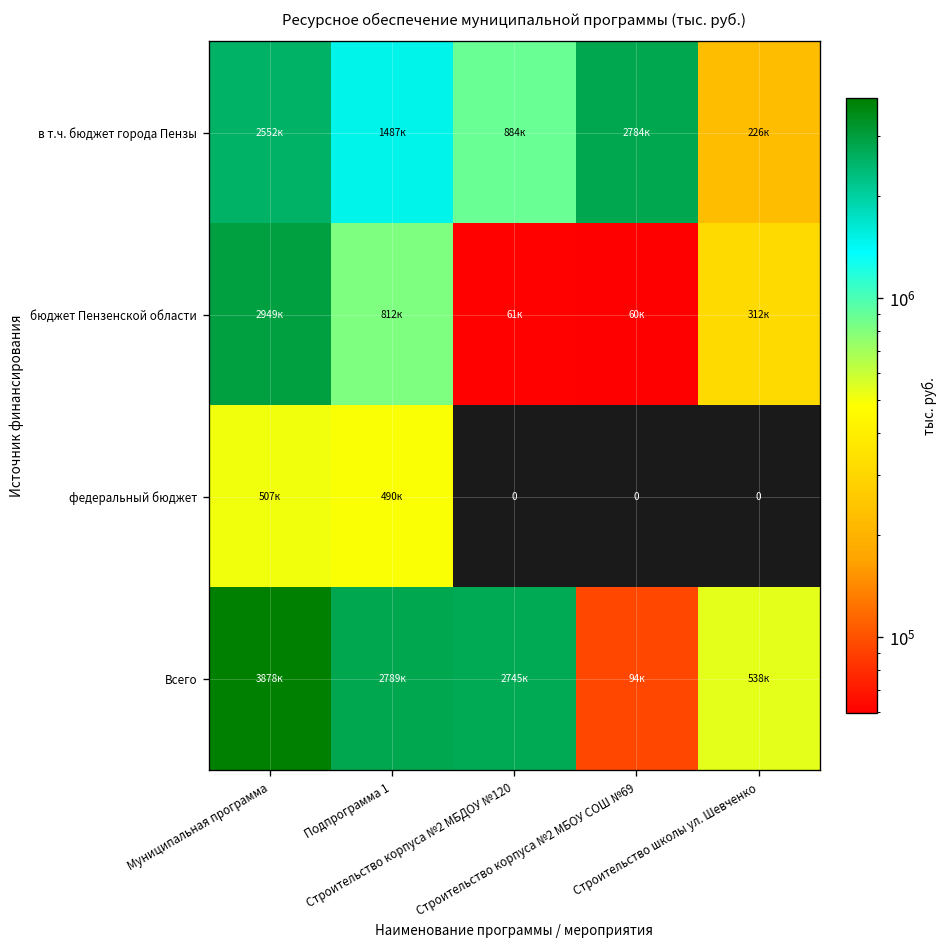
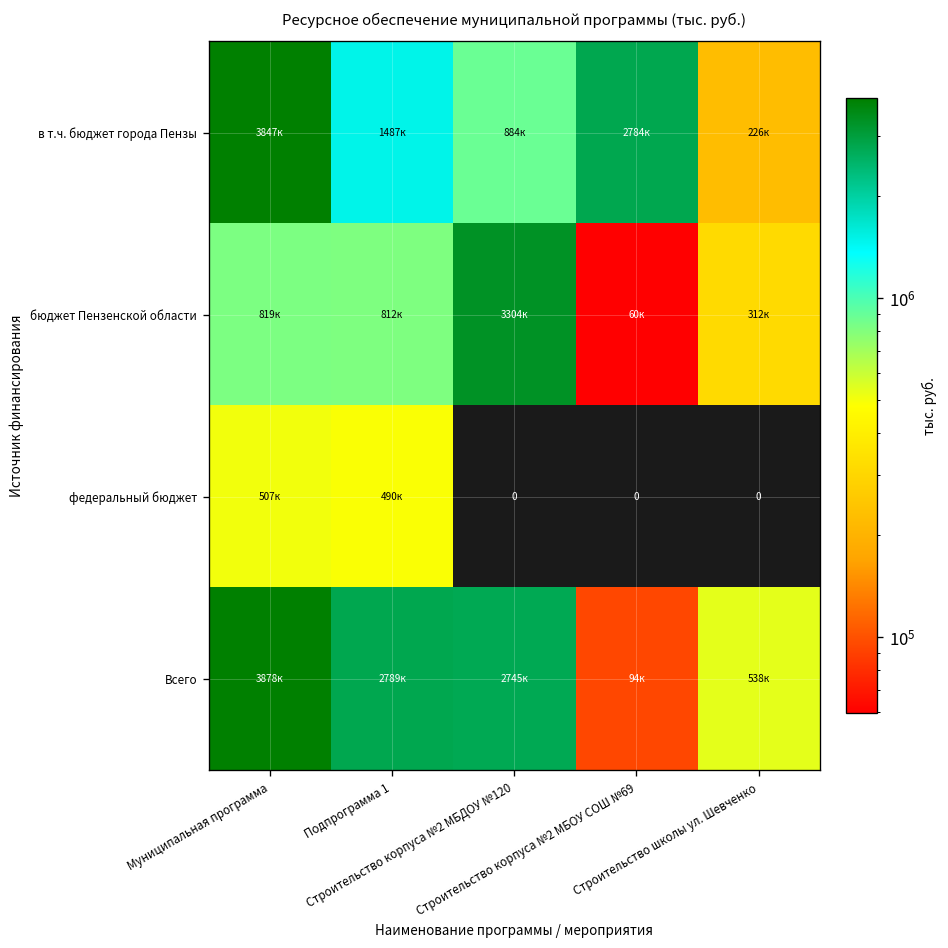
  {
    "в т.ч. бюджет города Пензы": {
-     "Муниципальная программа": "2552к",
+     "Муниципальная программа": "3847к",
      "Подпрограмма 1": "1487к",
      "Строительство корпуса №2 МБДОУ №120": "884к",
      "Строительство корпуса №2 МБОУ СОШ №69": "2784к",
      "Строительство школы ул. Шевченко": "226к"
    },
    "бюджет Пензенской области": {
-     "Муниципальная программа": "2949к",
+     "Муниципальная программа": "819к",
      "Подпрограмма 1": "812к",
-     "Строительство корпуса №2 МБДОУ №120": "61к",
+     "Строительство корпуса №2 МБДОУ №120": "3304к",
      "Строительство корпуса №2 МБОУ СОШ №69": "60к",
      "Строительство школы ул. Шевченко": "312к"
    },
    "федеральный бюджет": {
      "Муниципальная программа": "507к",
      "Подпрограмма 1": "490к",
      "Строительство корпуса №2 МБДОУ №120": "0",
      "Строительство корпуса №2 МБОУ СОШ №69": "0",
      "Строительство школы ул. Шевченко": "0"
    },
    "Всего": {
      "Муниципальная программа": "3878к",
      "Подпрограмма 1": "2789к",
      "Строительство корпуса №2 МБДОУ №120": "2745к",
      "Строительство корпуса №2 МБОУ СОШ №69": "94к",
      "Строительство школы ул. Шевченко": "538к"
    }
  }
